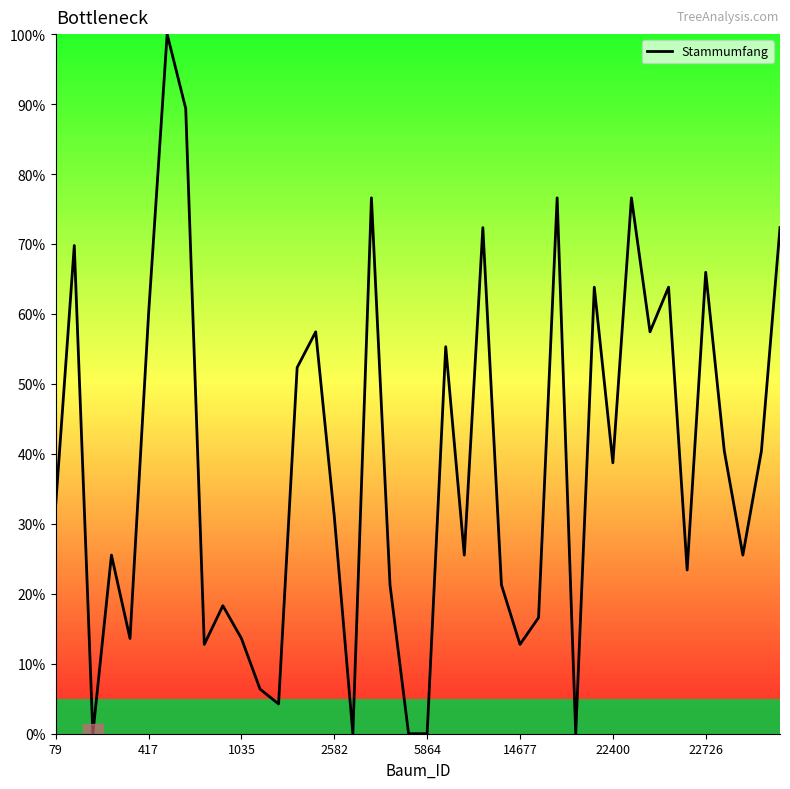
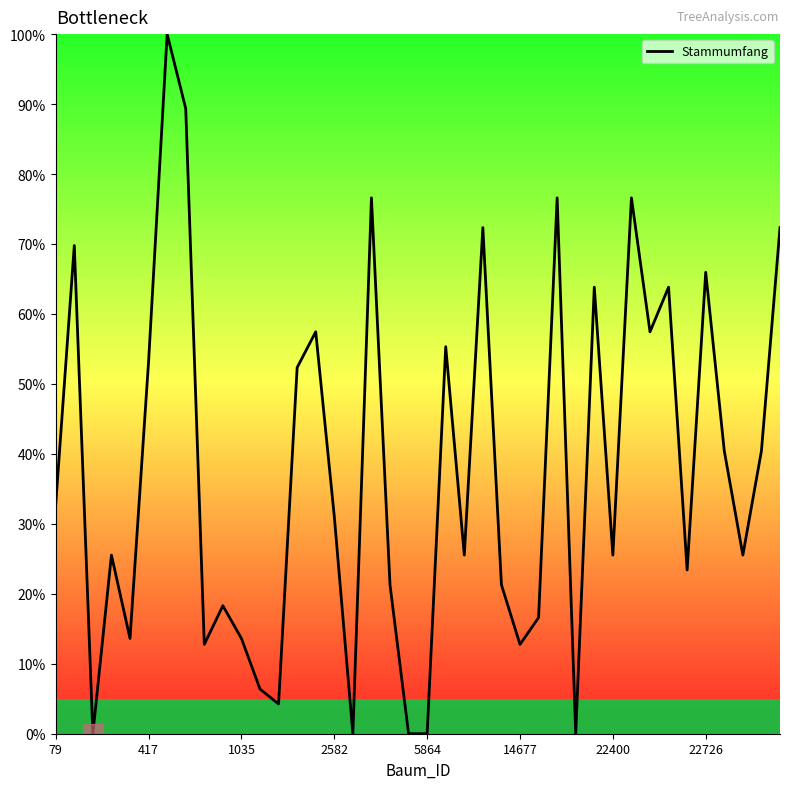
  {
    "Stammumfang": {
      "79": "33%",
-     "417": "60%",
+     "417": "53%",
      "1035": "14%",
      "2582": "31%",
      "5864": "0%",
      "14677": "13%",
-     "22400": "39%",
+     "22400": "26%",
      "22726": "66%"
    }
  }
